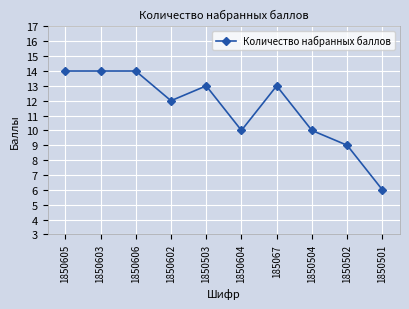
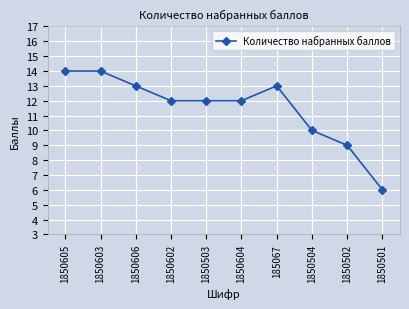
  {
    "1850605": 14,
    "1850603": 14,
-   "1850606": 14,
+   "1850606": 13,
    "1850602": 12,
-   "1850503": 13,
-   "1850604": 10,
+   "1850503": 12,
+   "1850604": 12,
    "185067": 13,
    "1850504": 10,
    "1850502": 9,
    "1850501": 6
  }
